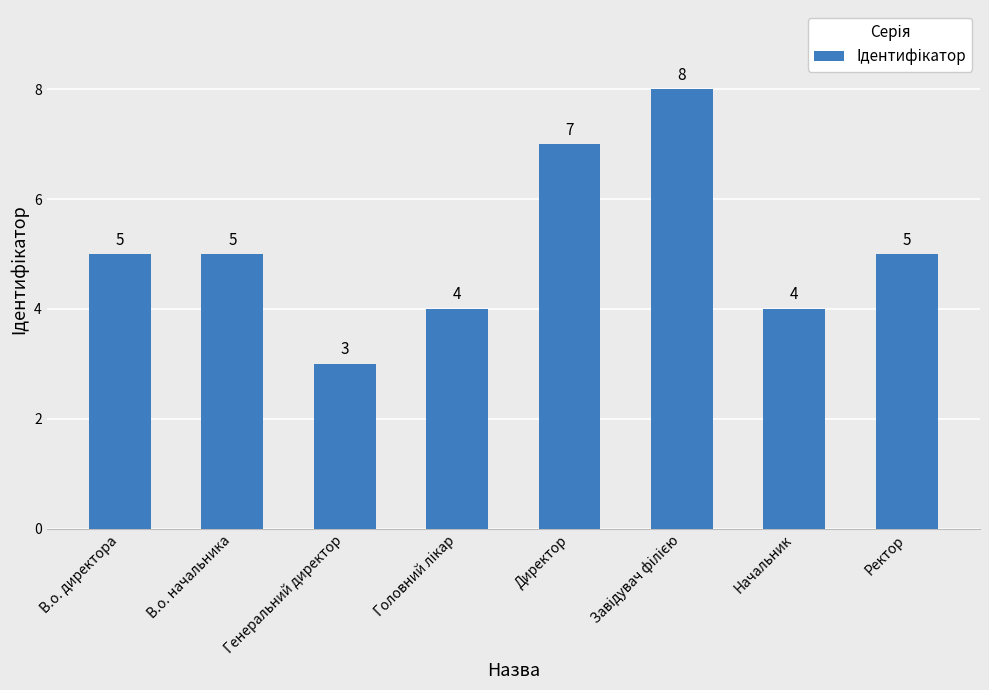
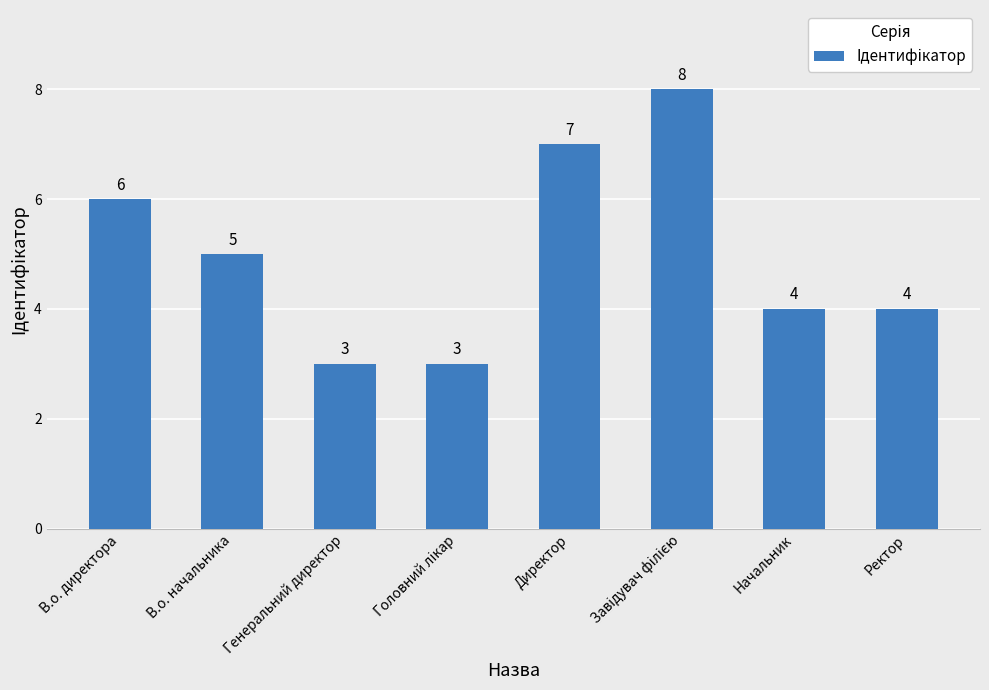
  {
-   "В.о. директора": 5,
+   "В.о. директора": 6,
    "В.о. начальника": 5,
    "Генеральний директор": 3,
-   "Головний лікар": 4,
+   "Головний лікар": 3,
    "Директор": 7,
    "Завідувач філією": 8,
    "Начальник": 4,
-   "Ректор": 5
+   "Ректор": 4
  }
